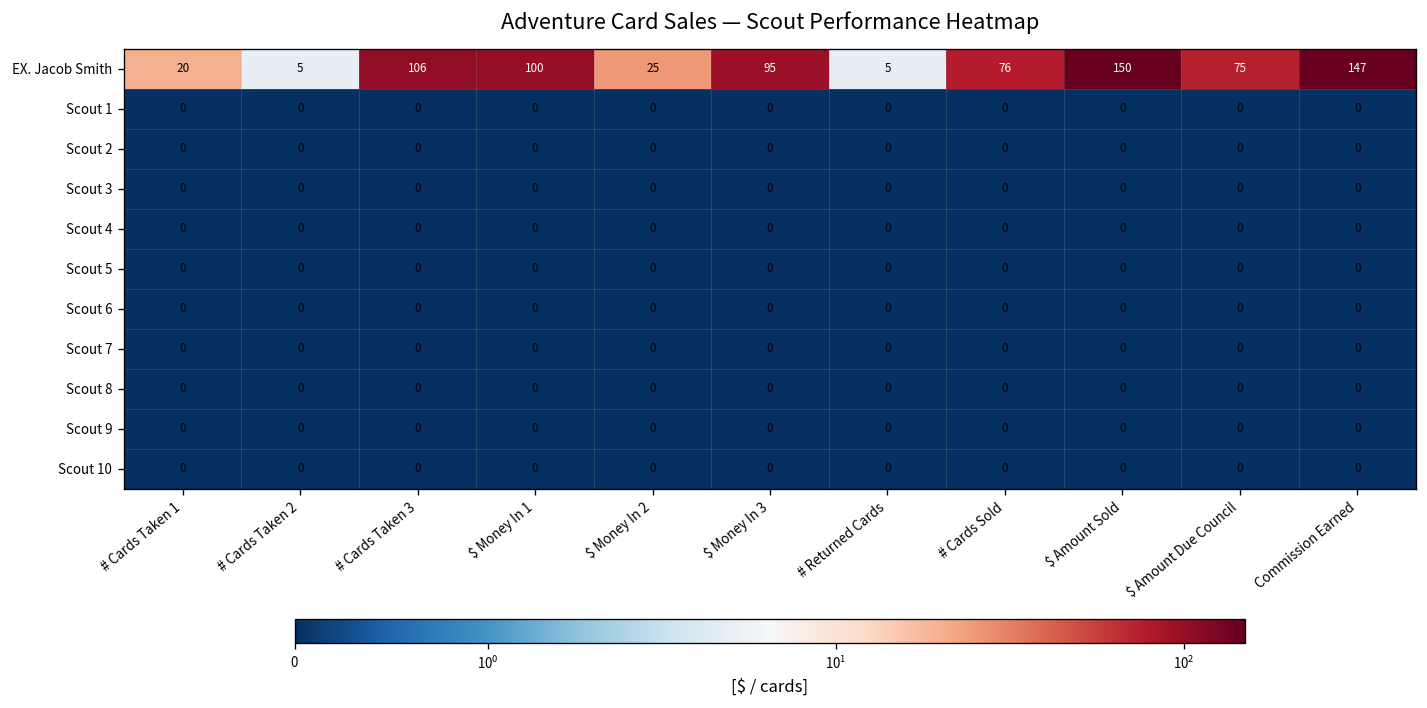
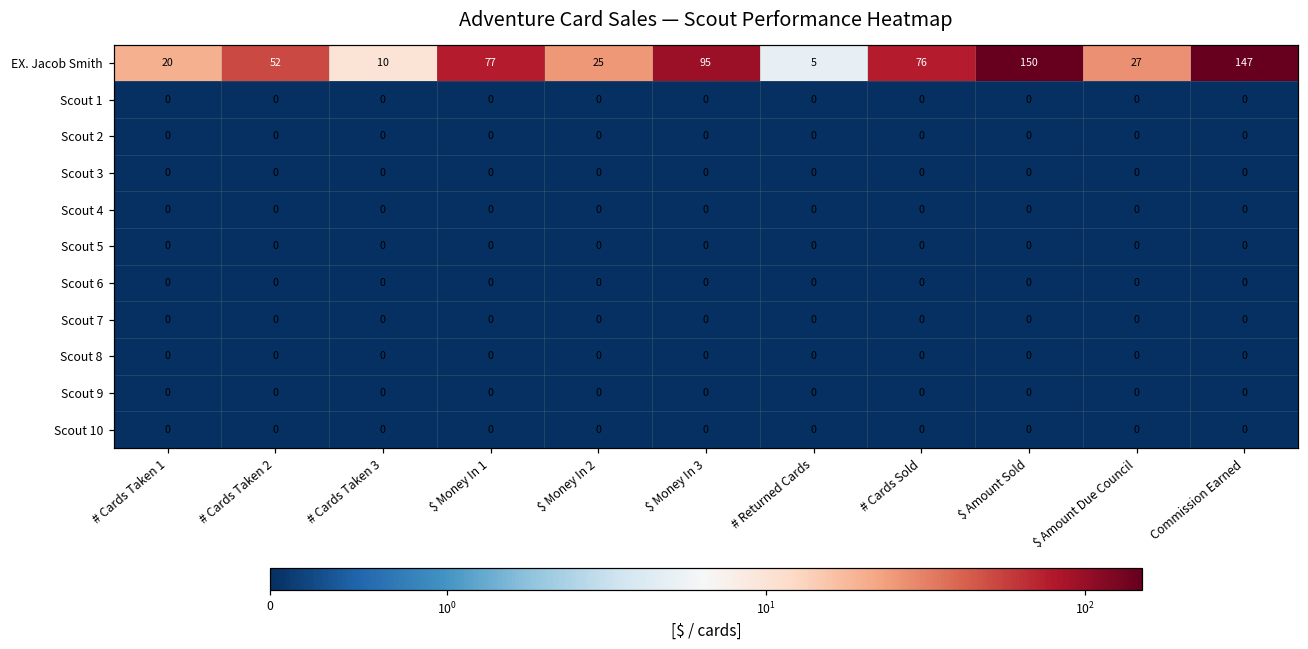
  {
    "EX. Jacob Smith": {
      "# Cards Taken 1": 20,
-     "# Cards Taken 2": 5,
-     "# Cards Taken 3": 106,
-     "$ Money In 1": 100,
+     "# Cards Taken 2": 52,
+     "# Cards Taken 3": 10,
+     "$ Money In 1": 77,
      "$ Money In 2": 25,
      "$ Money In 3": 95,
      "# Returned Cards": 5,
      "# Cards Sold": 76,
      "$ Amount Sold": 150,
-     "$ Amount Due Council": 75,
+     "$ Amount Due Council": 27,
      "Commission Earned": 147
    },
    "Scout 1": {
      "# Cards Taken 1": 0,
      "# Cards Taken 2": 0,
      "# Cards Taken 3": 0,
      "$ Money In 1": 0,
      "$ Money In 2": 0,
      "$ Money In 3": 0,
      "# Returned Cards": 0,
      "# Cards Sold": 0,
      "$ Amount Sold": 0,
      "$ Amount Due Council": 0,
      "Commission Earned": 0
    },
    "Scout 2": {
      "# Cards Taken 1": 0,
      "# Cards Taken 2": 0,
      "# Cards Taken 3": 0,
      "$ Money In 1": 0,
      "$ Money In 2": 0,
      "$ Money In 3": 0,
      "# Returned Cards": 0,
      "# Cards Sold": 0,
      "$ Amount Sold": 0,
      "$ Amount Due Council": 0,
      "Commission Earned": 0
    },
    "Scout 3": {
      "# Cards Taken 1": 0,
      "# Cards Taken 2": 0,
      "# Cards Taken 3": 0,
      "$ Money In 1": 0,
      "$ Money In 2": 0,
      "$ Money In 3": 0,
      "# Returned Cards": 0,
      "# Cards Sold": 0,
      "$ Amount Sold": 0,
      "$ Amount Due Council": 0,
      "Commission Earned": 0
    },
    "Scout 4": {
      "# Cards Taken 1": 0,
      "# Cards Taken 2": 0,
      "# Cards Taken 3": 0,
      "$ Money In 1": 0,
      "$ Money In 2": 0,
      "$ Money In 3": 0,
      "# Returned Cards": 0,
      "# Cards Sold": 0,
      "$ Amount Sold": 0,
      "$ Amount Due Council": 0,
      "Commission Earned": 0
    },
    "Scout 5": {
      "# Cards Taken 1": 0,
      "# Cards Taken 2": 0,
      "# Cards Taken 3": 0,
      "$ Money In 1": 0,
      "$ Money In 2": 0,
      "$ Money In 3": 0,
      "# Returned Cards": 0,
      "# Cards Sold": 0,
      "$ Amount Sold": 0,
      "$ Amount Due Council": 0,
      "Commission Earned": 0
    },
    "Scout 6": {
      "# Cards Taken 1": 0,
      "# Cards Taken 2": 0,
      "# Cards Taken 3": 0,
      "$ Money In 1": 0,
      "$ Money In 2": 0,
      "$ Money In 3": 0,
      "# Returned Cards": 0,
      "# Cards Sold": 0,
      "$ Amount Sold": 0,
      "$ Amount Due Council": 0,
      "Commission Earned": 0
    },
    "Scout 7": {
      "# Cards Taken 1": 0,
      "# Cards Taken 2": 0,
      "# Cards Taken 3": 0,
      "$ Money In 1": 0,
      "$ Money In 2": 0,
      "$ Money In 3": 0,
      "# Returned Cards": 0,
      "# Cards Sold": 0,
      "$ Amount Sold": 0,
      "$ Amount Due Council": 0,
      "Commission Earned": 0
    },
    "Scout 8": {
      "# Cards Taken 1": 0,
      "# Cards Taken 2": 0,
      "# Cards Taken 3": 0,
      "$ Money In 1": 0,
      "$ Money In 2": 0,
      "$ Money In 3": 0,
      "# Returned Cards": 0,
      "# Cards Sold": 0,
      "$ Amount Sold": 0,
      "$ Amount Due Council": 0,
      "Commission Earned": 0
    },
    "Scout 9": {
      "# Cards Taken 1": 0,
      "# Cards Taken 2": 0,
      "# Cards Taken 3": 0,
      "$ Money In 1": 0,
      "$ Money In 2": 0,
      "$ Money In 3": 0,
      "# Returned Cards": 0,
      "# Cards Sold": 0,
      "$ Amount Sold": 0,
      "$ Amount Due Council": 0,
      "Commission Earned": 0
    },
    "Scout 10": {
      "# Cards Taken 1": 0,
      "# Cards Taken 2": 0,
      "# Cards Taken 3": 0,
      "$ Money In 1": 0,
      "$ Money In 2": 0,
      "$ Money In 3": 0,
      "# Returned Cards": 0,
      "# Cards Sold": 0,
      "$ Amount Sold": 0,
      "$ Amount Due Council": 0,
      "Commission Earned": 0
    }
  }
